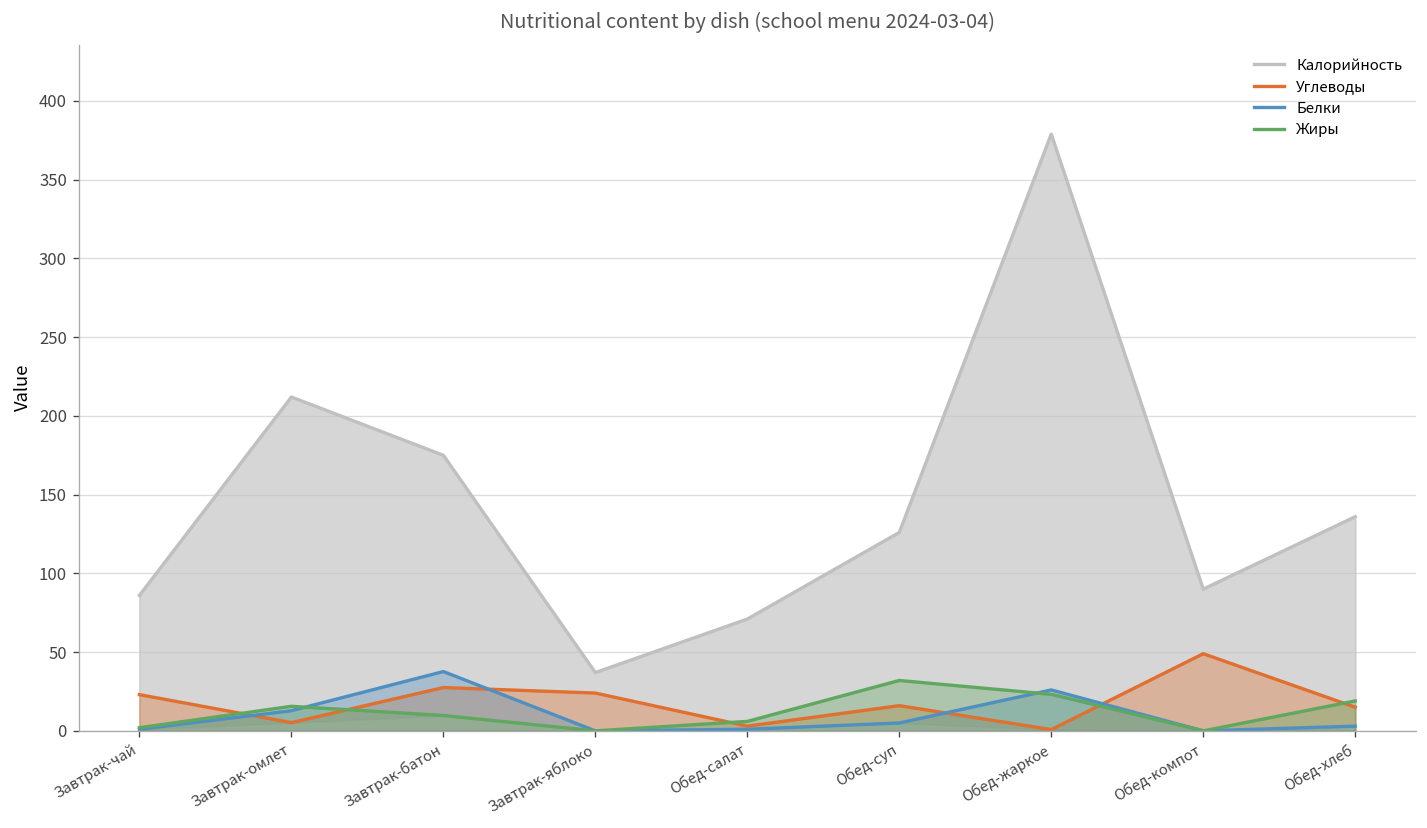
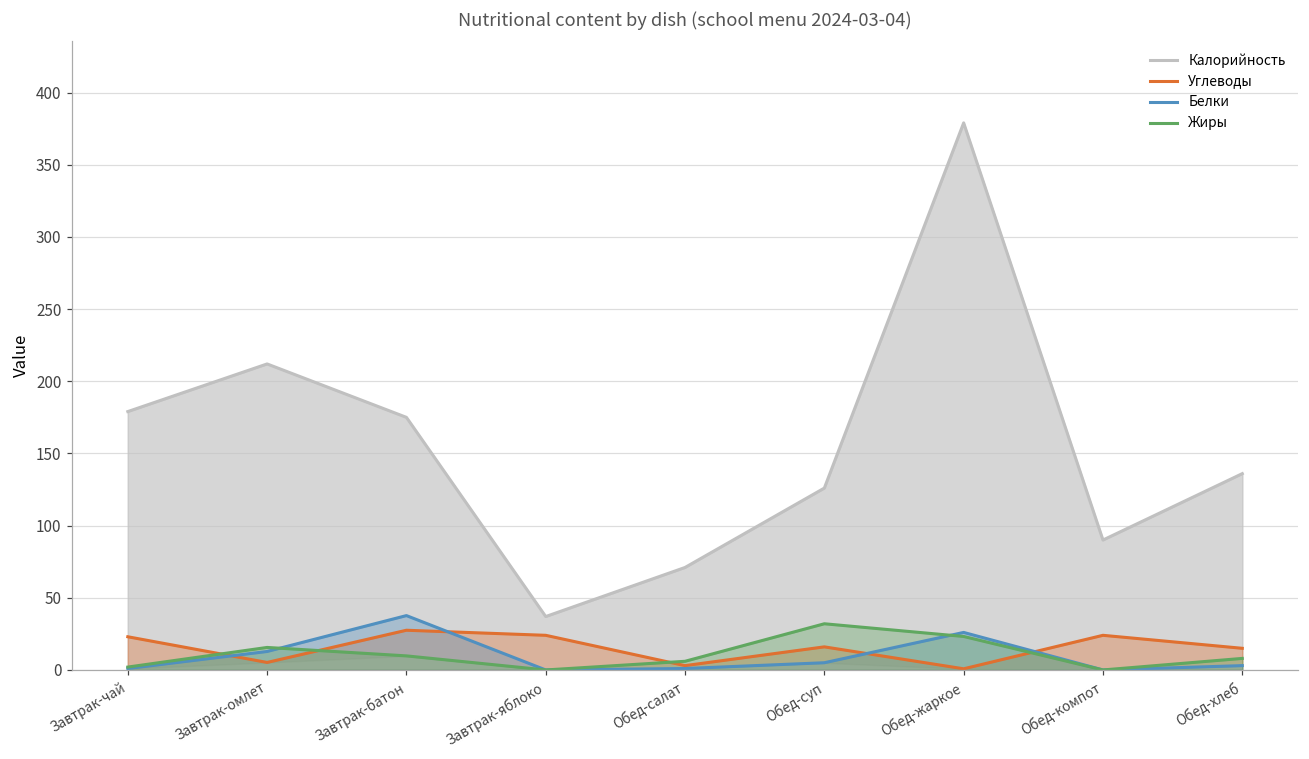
  {
    "Калорийность": {
-     "Завтрак-чай": 86,
+     "Завтрак-чай": 179,
      "Завтрак-омлет": 212,
      "Завтрак-батон": 175,
      "Завтрак-яблоко": 37,
      "Обед-салат": 71,
      "Обед-суп": 126,
      "Обед-жаркое": 379,
      "Обед-компот": 90,
      "Обед-хлеб": 136
    },
    "Углеводы": {
      "Завтрак-чай": 23,
      "Завтрак-омлет": 5,
      "Завтрак-батон": 28,
      "Завтрак-яблоко": 24,
      "Обед-салат": 3,
      "Обед-суп": 16,
      "Обед-жаркое": 1,
-     "Обед-компот": 49,
+     "Обед-компот": 24,
      "Обед-хлеб": 15
    },
    "Белки": {
      "Завтрак-омлет": 13,
      "Завтрак-батон": 38,
      "Обед-салат": 1,
      "Обед-суп": 5,
      "Обед-жаркое": 26,
      "Обед-хлеб": 3
    },
    "Жиры": {
      "Завтрак-омлет": 16,
      "Завтрак-батон": 10,
      "Обед-салат": 6,
      "Обед-суп": 32,
      "Обед-жаркое": 23,
-     "Обед-хлеб": 19
+     "Обед-хлеб": 8
    }
  }
